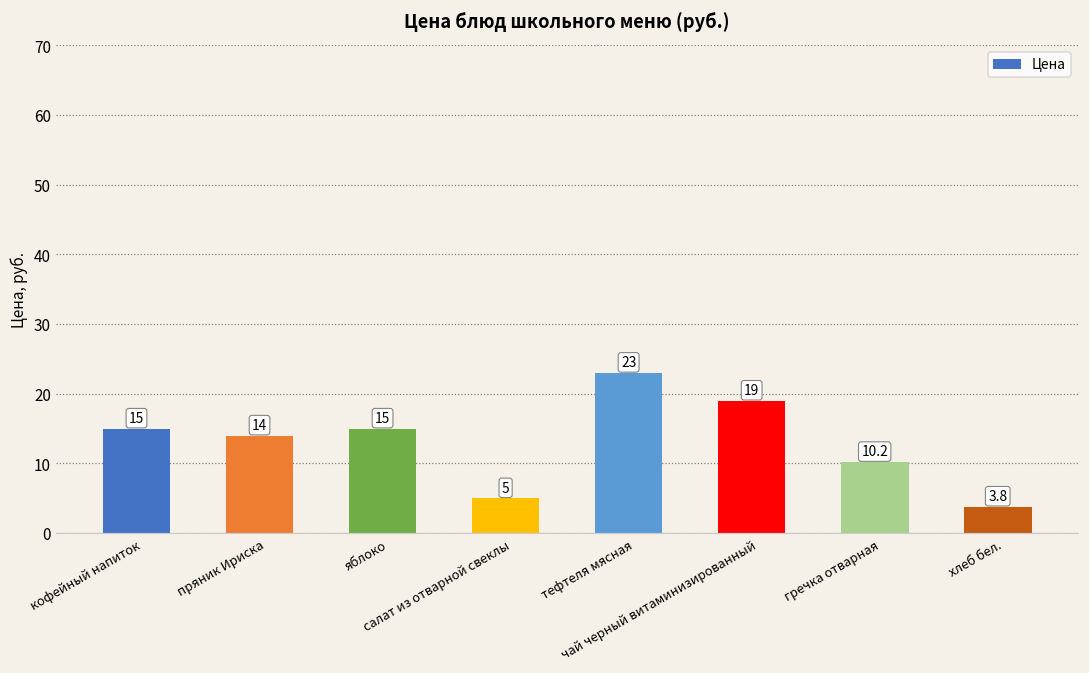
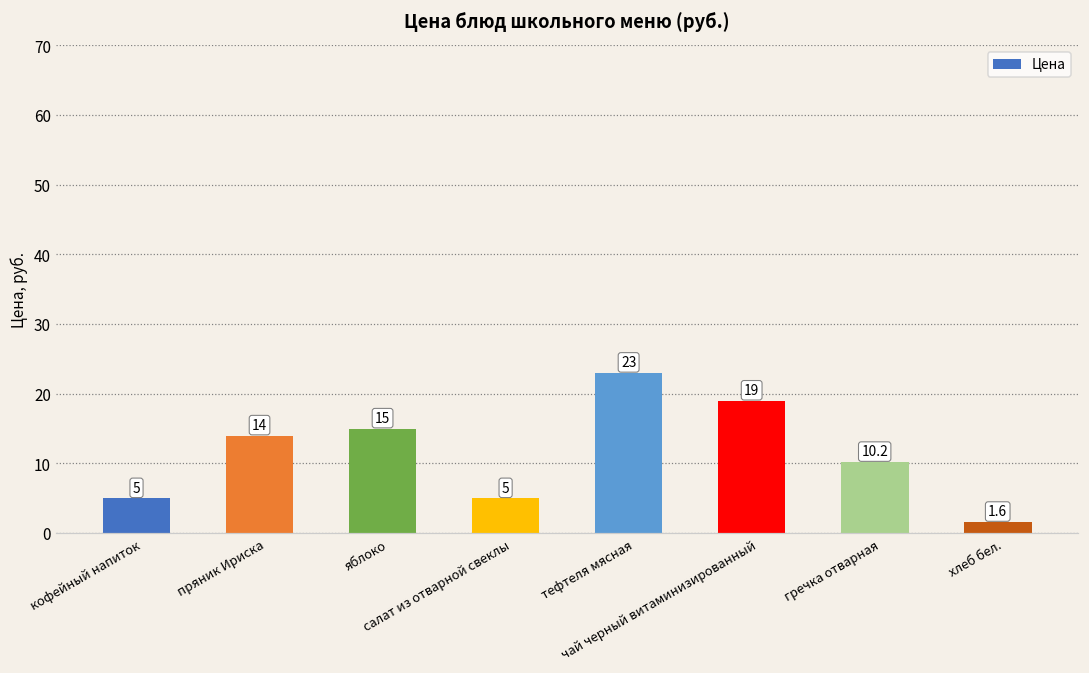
  {
-   "кофейный напиток": 15,
-   "хлеб бел.": 3.8
+   "кофейный напиток": 5,
+   "хлеб бел.": 1.6
  }
